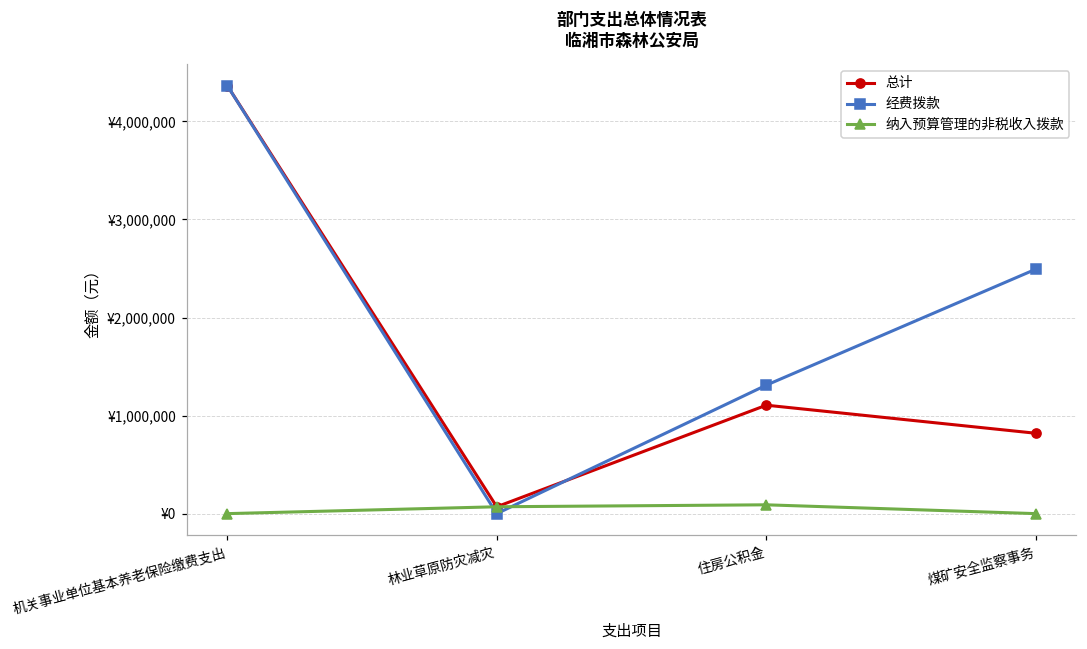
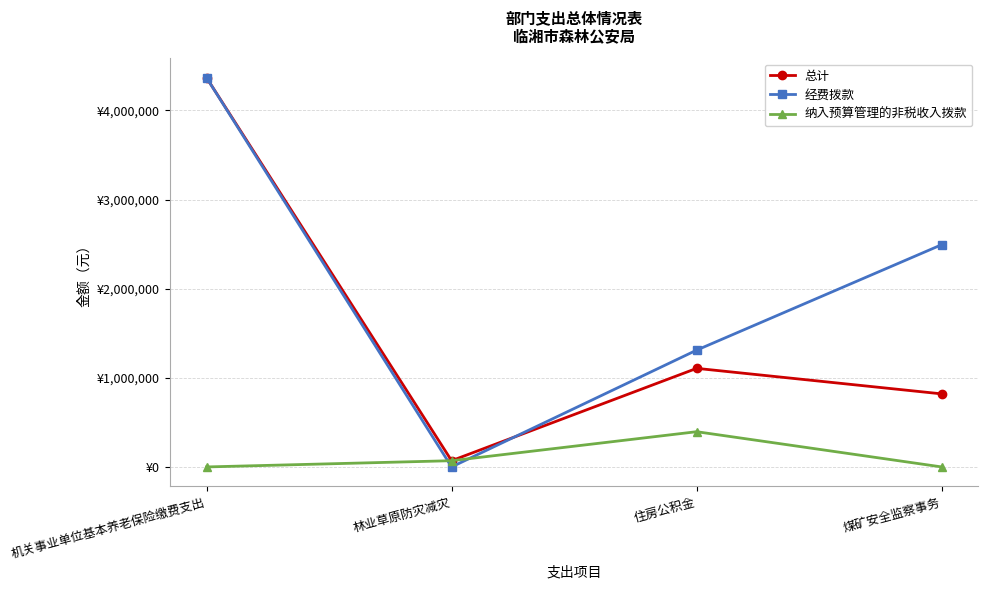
  {
    "总计": {
      "住房公积金": "¥1,100,000",
      "煤矿安全监察事务": "¥800,000"
    },
    "经费拨款": {
      "林业草原防灾减灾": "¥0",
      "住房公积金": "¥1,300,000",
      "煤矿安全监察事务": "¥2,500,000"
    },
    "纳入预算管理的非税收入拨款": {
      "机关事业单位基本养老保险缴费支出": "¥0",
-     "住房公积金": "¥100,000",
+     "住房公积金": "¥400,000",
      "煤矿安全监察事务": "¥0"
    }
  }
